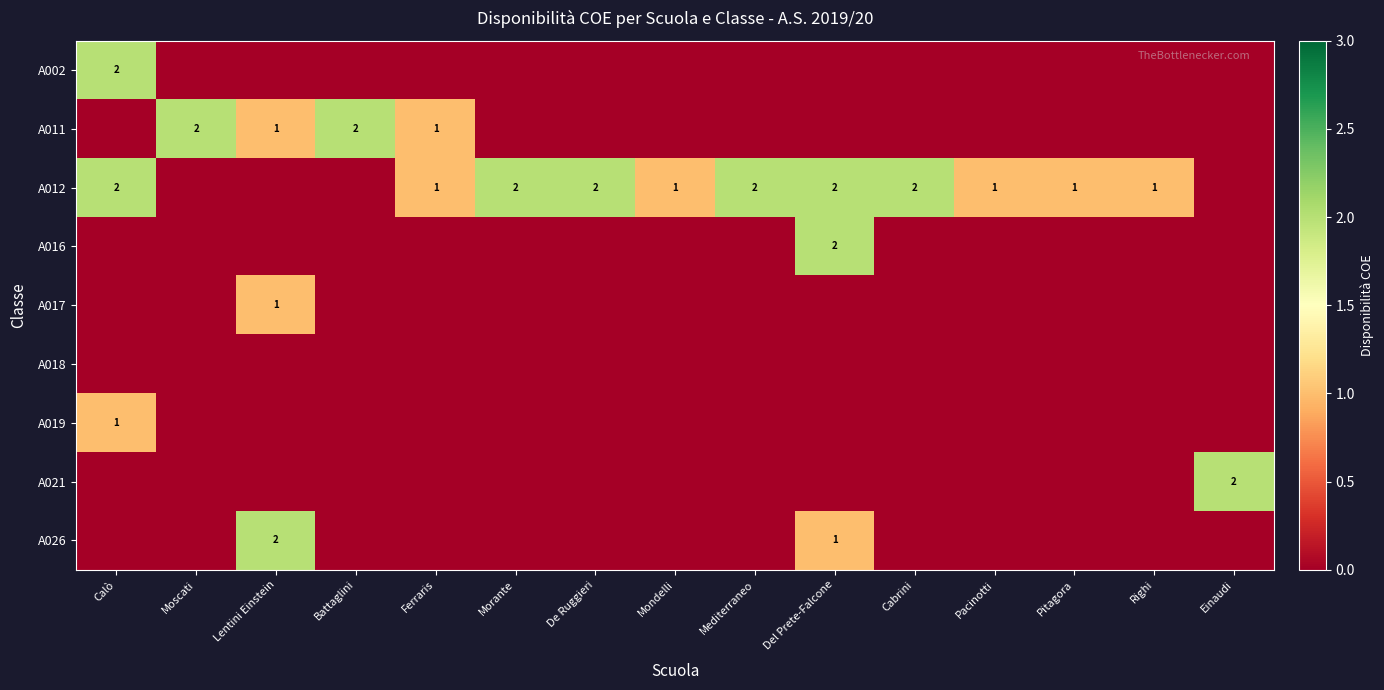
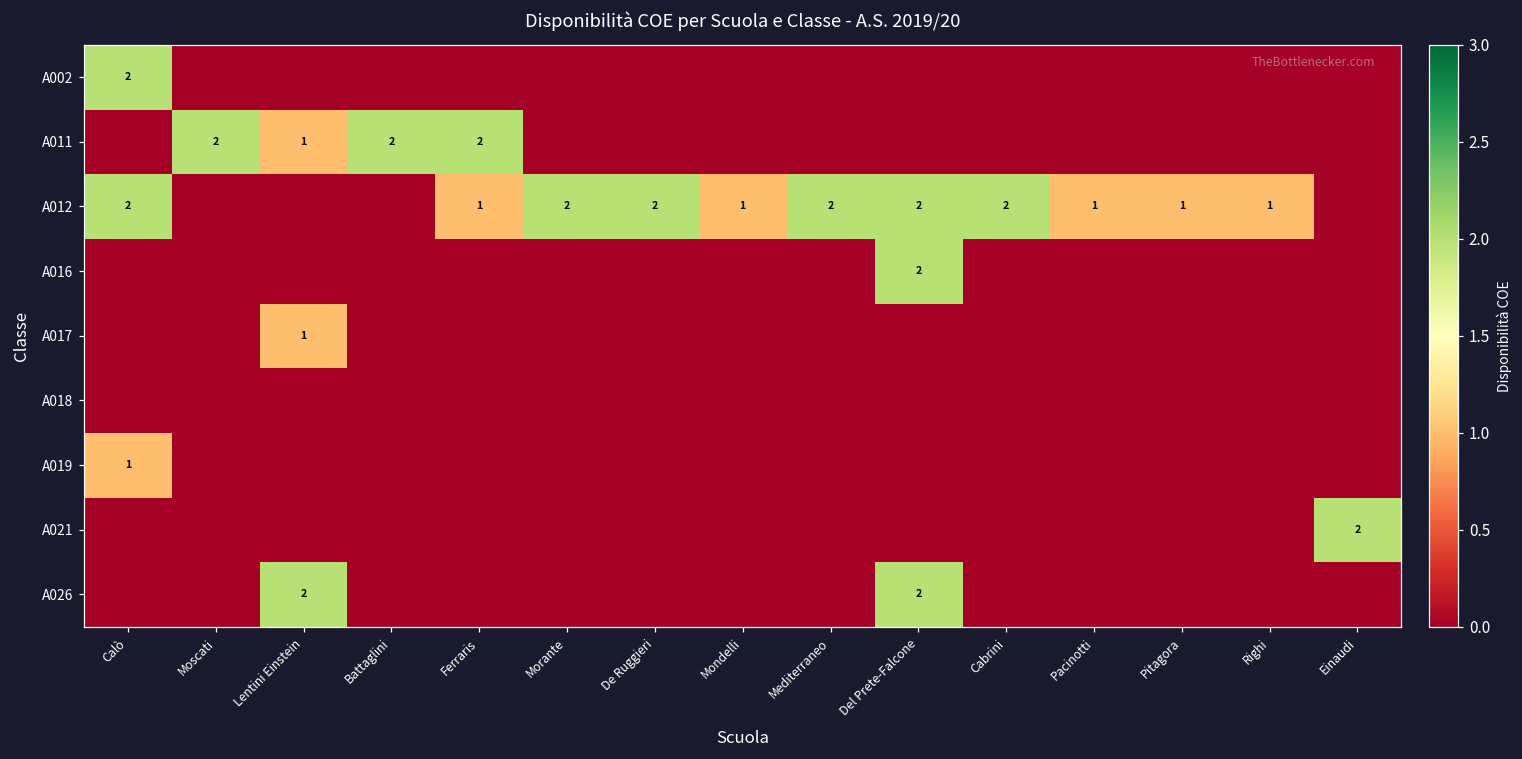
  {
    "A002": {
      "Calò": 2
    },
    "A011": {
      "Moscati": 2,
      "Lentini Einstein": 1,
      "Battaglini": 2,
-     "Ferraris": 1
+     "Ferraris": 2
    },
    "A012": {
      "Calò": 2,
      "Ferraris": 1,
      "Morante": 2,
      "De Ruggieri": 2,
      "Mondelli": 1,
      "Mediterraneo": 2,
      "Del Prete-Falcone": 2,
      "Cabrini": 2,
      "Pacinotti": 1,
      "Pitagora": 1,
      "Righi": 1
    },
    "A016": {
      "Del Prete-Falcone": 2
    },
    "A017": {
      "Lentini Einstein": 1
    },
    "A019": {
      "Calò": 1
    },
    "A021": {
      "Einaudi": 2
    },
    "A026": {
      "Lentini Einstein": 2,
-     "Del Prete-Falcone": 1
+     "Del Prete-Falcone": 2
    }
  }
